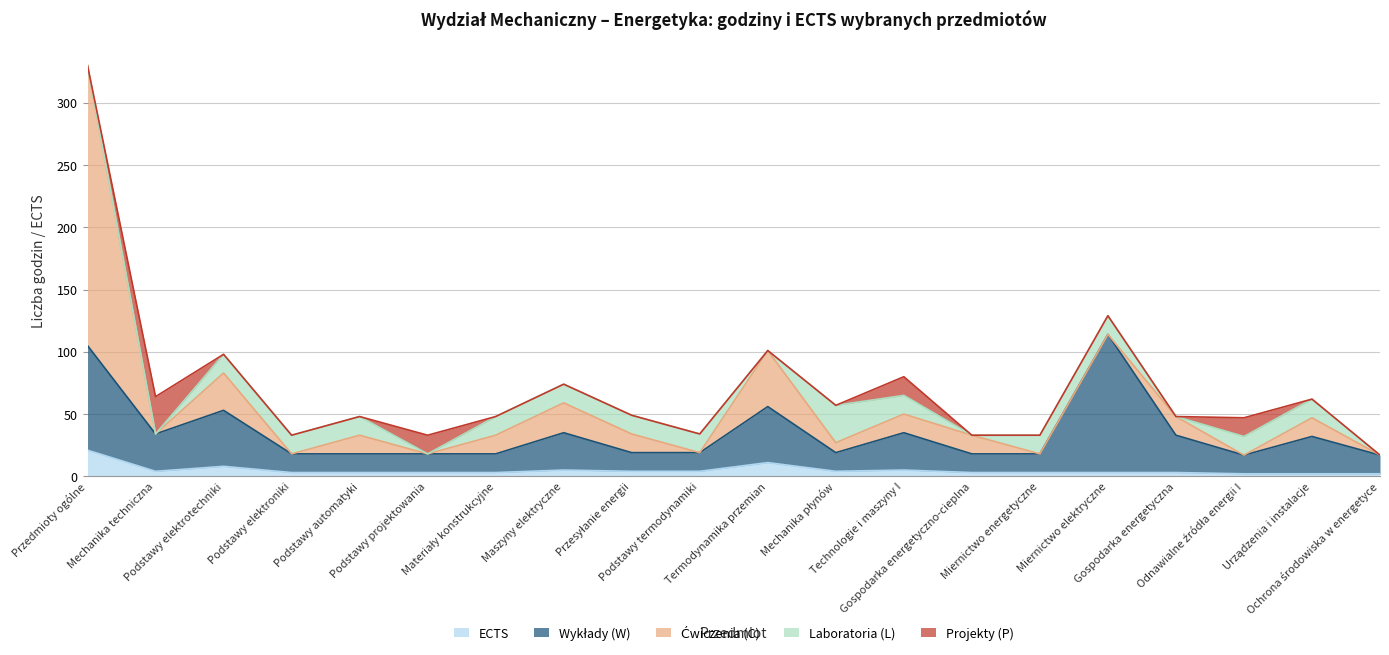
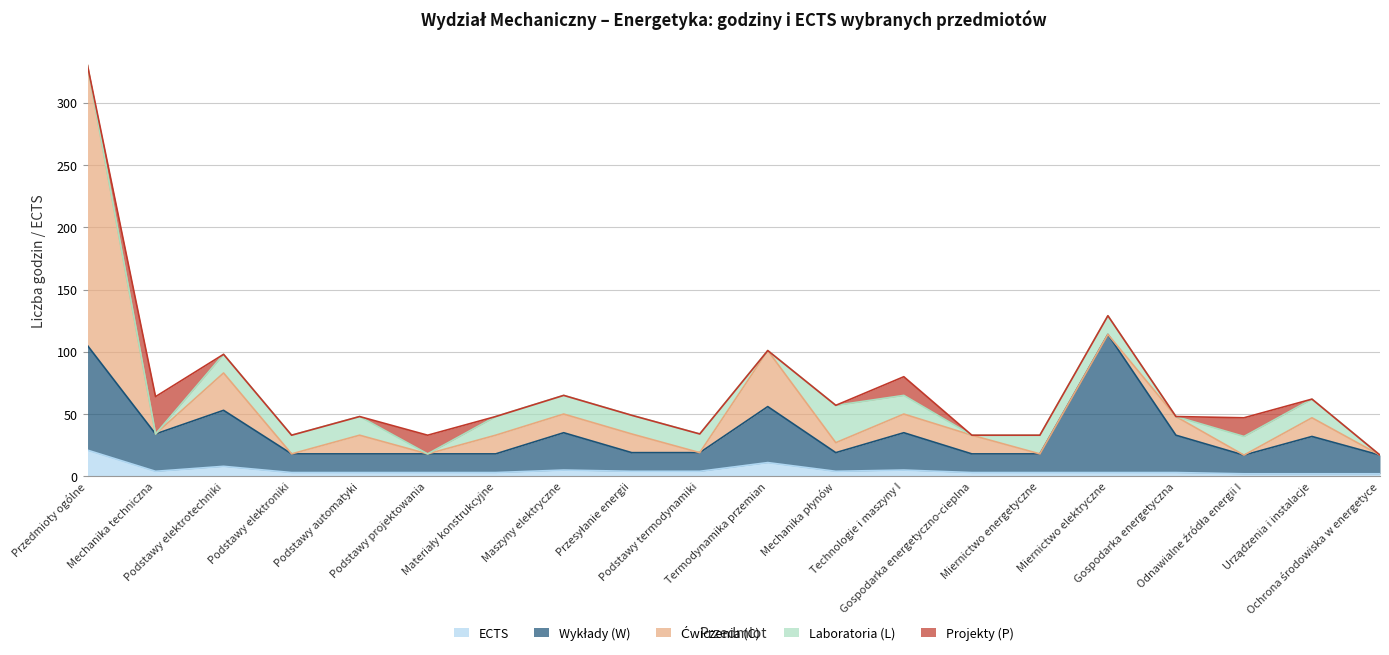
  {
    "Wykłady (W)": {
      "Przedmioty ogólne": 84,
      "Podstawy elektrotechniki": 45,
      "Podstawy automatyki": 15,
      "Materiały konstrukcyjne": 15,
      "Maszyny elektryczne": 30,
      "Przesyłanie energii": 15,
      "Termodynamika przemian": 45,
      "Mechanika płynów": 15,
      "Technologie i maszyny I": 30,
      "Gospodarka energetyczno-cieplna": 15,
      "Gospodarka energetyczna": 30,
      "Urządzenia i instalacje": 30
    },
    "Ćwiczenia (C)": {
      "Podstawy elektrotechniki": 30,
      "Podstawy automatyki": 15,
      "Materiały konstrukcyjne": 15,
-     "Maszyny elektryczne": 24,
+     "Maszyny elektryczne": 15,
      "Przesyłanie energii": 15,
      "Mechanika płynów": 8,
      "Technologie i maszyny I": 15,
      "Urządzenia i instalacje": 15
    },
    "Projekty (P)": {
      "Mechanika techniczna": 30,
      "Podstawy projektowania": 15,
      "Technologie i maszyny I": 15,
      "Odnawialne źródła energii I": 15
    }
  }
